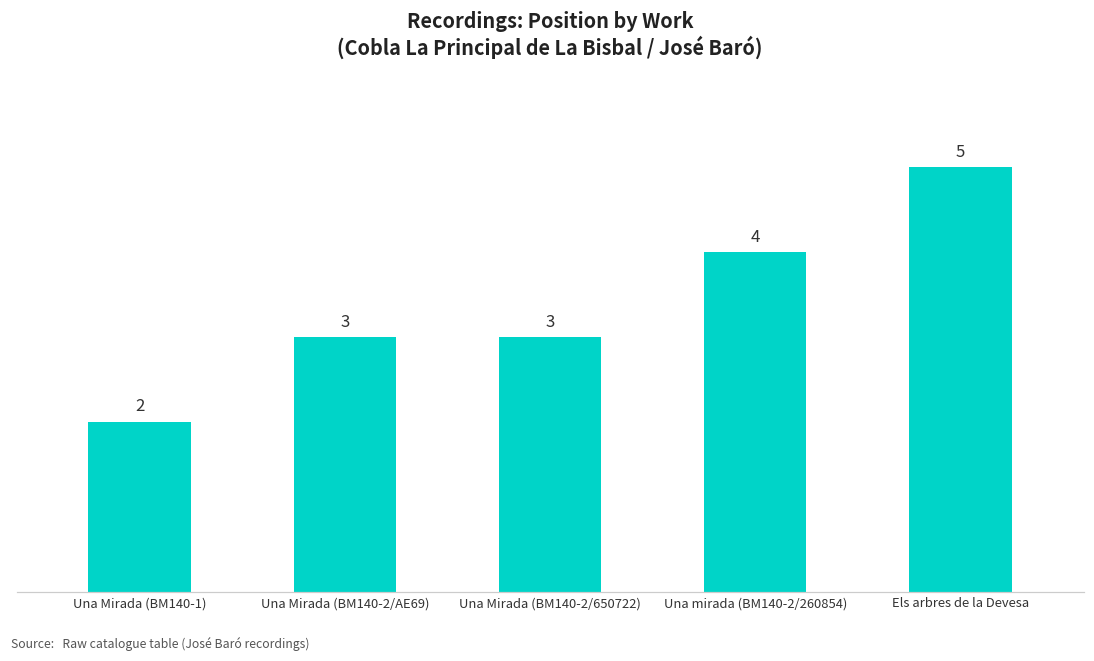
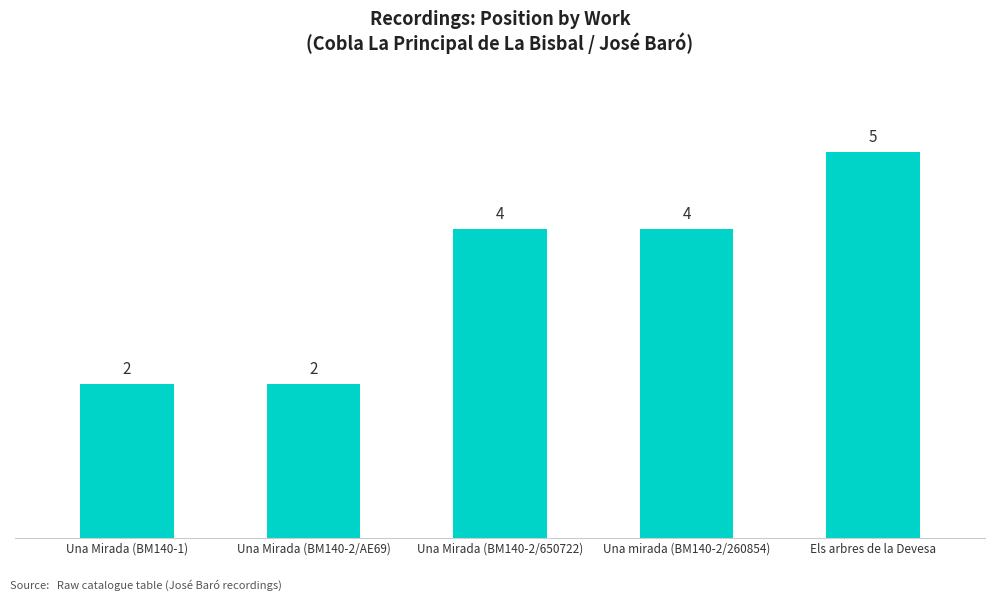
  {
    "Una Mirada (BM140-1)": 2,
-   "Una Mirada (BM140-2/AE69)": 3,
-   "Una Mirada (BM140-2/650722)": 3,
+   "Una Mirada (BM140-2/AE69)": 2,
+   "Una Mirada (BM140-2/650722)": 4,
    "Una mirada (BM140-2/260854)": 4,
    "Els arbres de la Devesa": 5
  }
